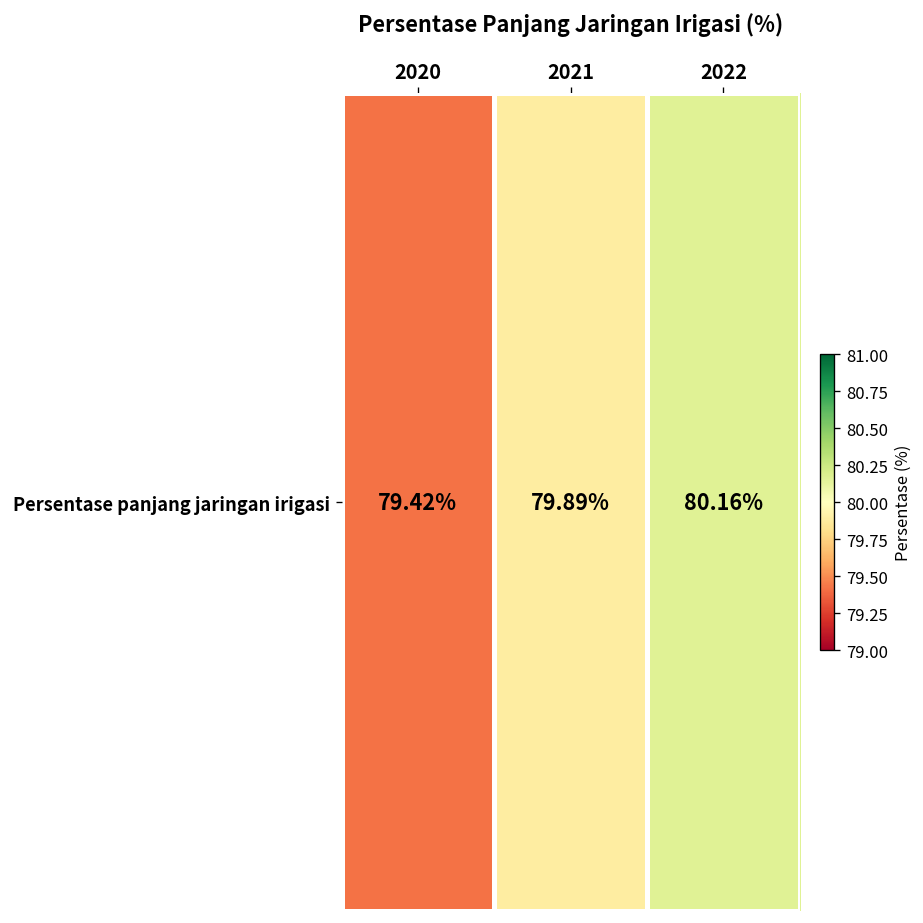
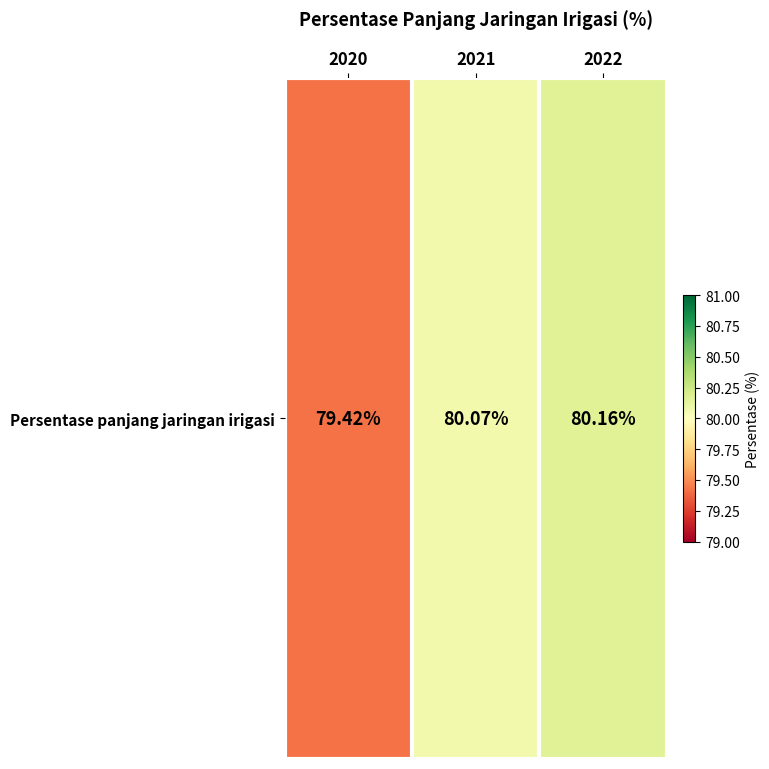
  {
    "Persentase panjang jaringan irigasi": {
      "2020": "79.42%",
-     "2021": "79.89%",
+     "2021": "80.07%",
      "2022": "80.16%"
    }
  }
